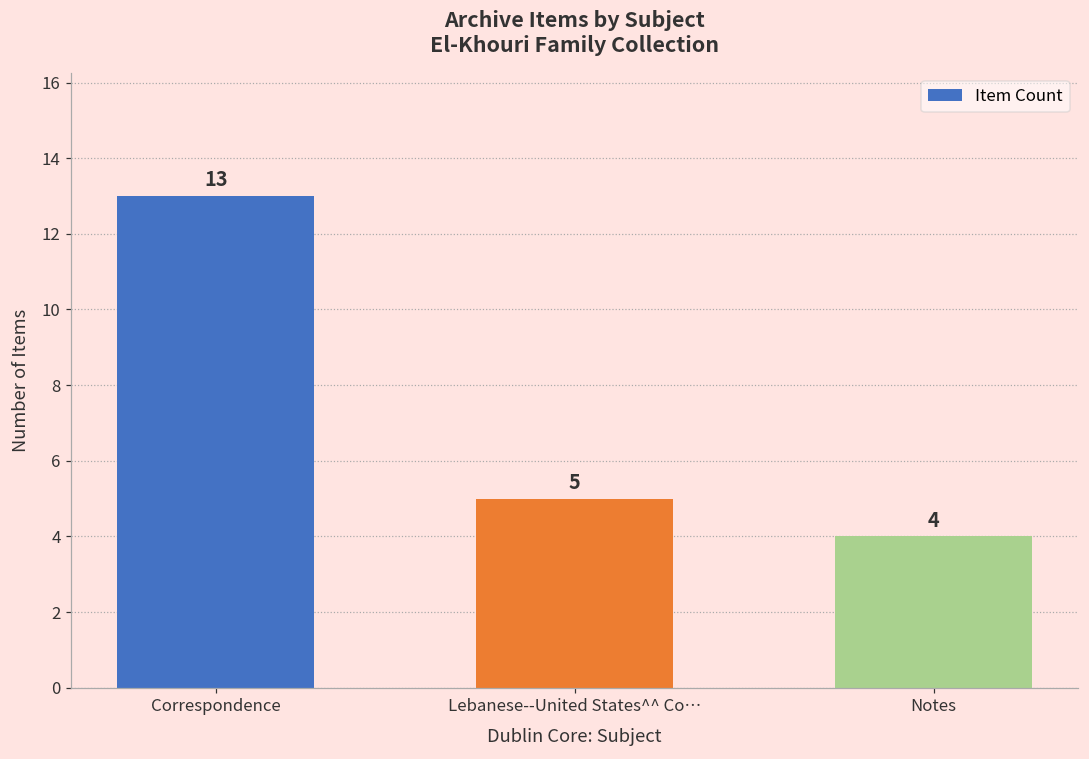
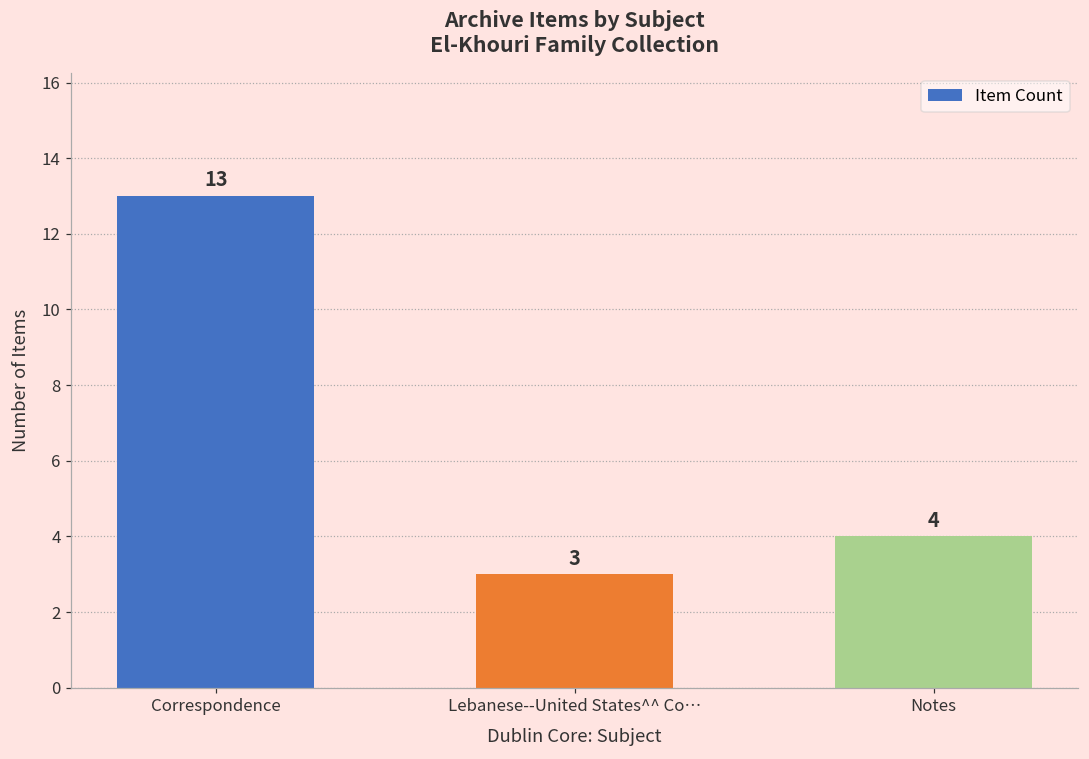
  {
    "Correspondence": 13,
-   "Lebanese--United States^^ Co…": 5,
+   "Lebanese--United States^^ Co…": 3,
    "Notes": 4
  }
